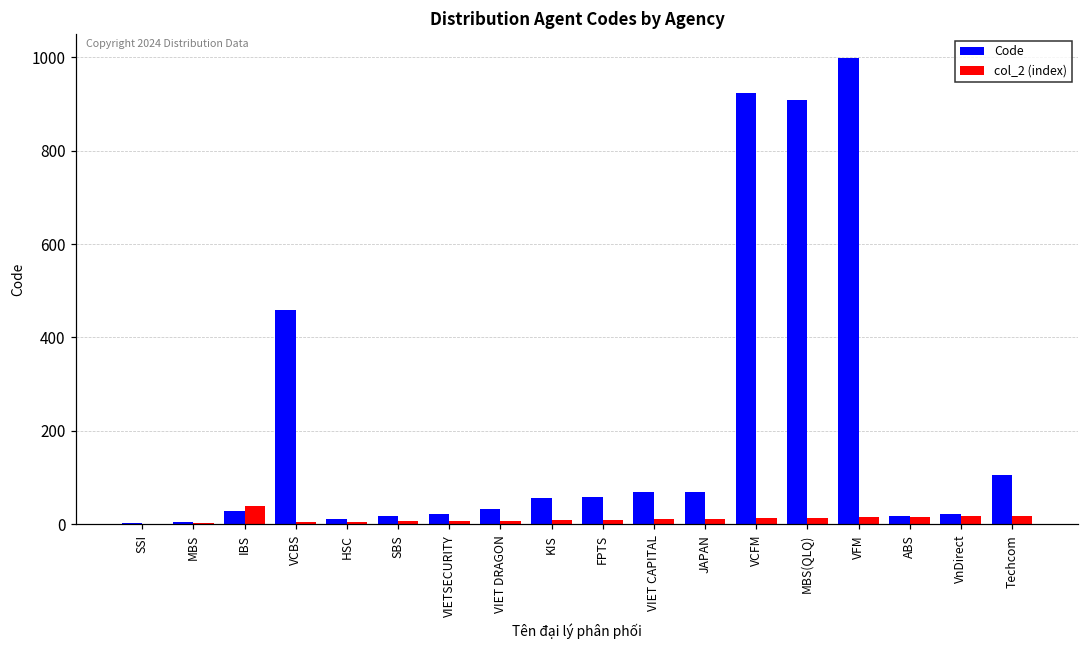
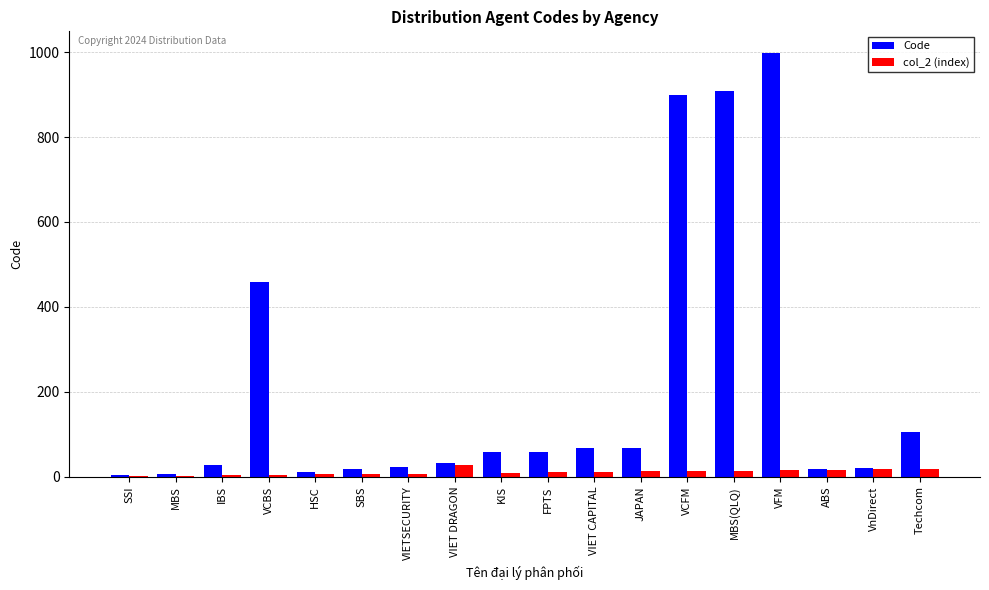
  {
    "Code": {
      "IBS": 30,
      "VCBS": 460,
      "HSC": 10,
      "SBS": 20,
      "VIETSECURITY": 20,
      "VIET DRAGON": 30,
      "KIS": 60,
      "FPTS": 60,
      "VIET CAPITAL": 70,
      "JAPAN": 70,
-     "VCFM": 920,
+     "VCFM": 900,
      "MBS(QLQ)": 910,
      "VFM": 1000,
      "ABS": 20,
      "VnDirect": 20,
      "Techcom": 110
    },
    "col_2 (index)": {
-     "IBS": 40,
+     "IBS": 0,
      "SBS": 10,
      "VIETSECURITY": 10,
-     "VIET DRAGON": 10,
+     "VIET DRAGON": 30,
      "KIS": 10,
      "FPTS": 10,
      "VIET CAPITAL": 10,
      "JAPAN": 10,
      "VCFM": 10,
      "MBS(QLQ)": 10,
      "VFM": 20,
      "ABS": 20,
      "VnDirect": 20,
      "Techcom": 20
    }
  }
